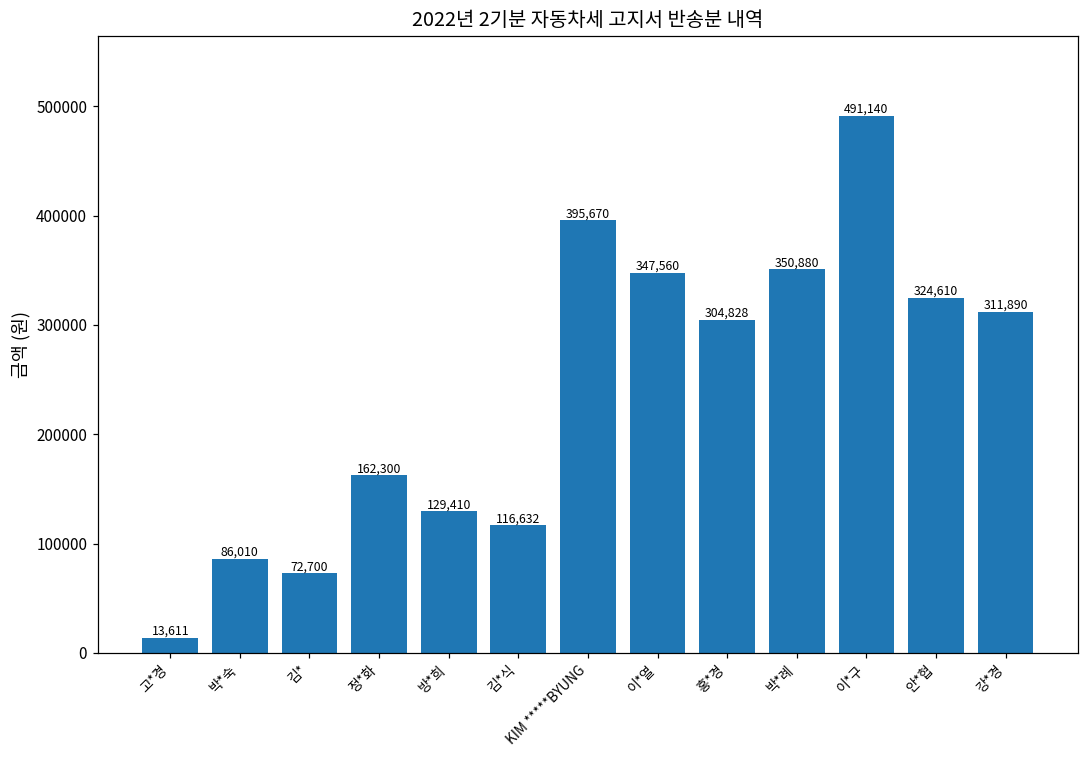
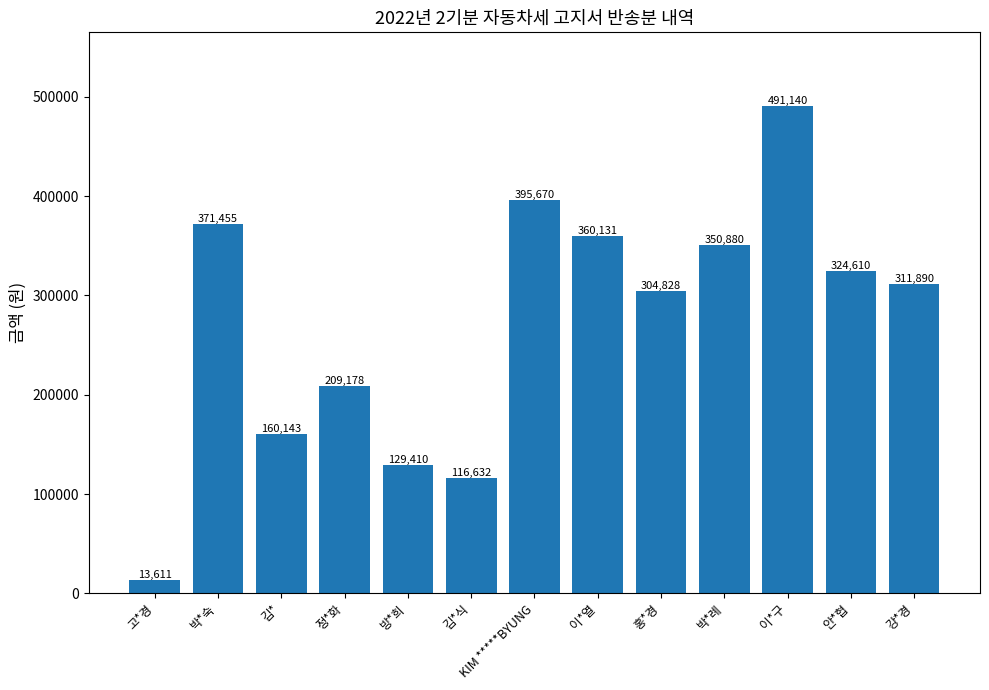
  {
    "고*경": "13,611",
-   "박*숙": "86,010",
-   "김*": "72,700",
-   "정*화": "162,300",
+   "박*숙": "371,455",
+   "김*": "160,143",
+   "정*화": "209,178",
    "방*희": "129,410",
    "김*식": "116,632",
    "KIM *****BYUNG": "395,670",
-   "이*열": "347,560",
+   "이*열": "360,131",
    "홍*경": "304,828",
    "박*례": "350,880",
    "이*구": "491,140",
    "안*협": "324,610",
    "강*경": "311,890"
  }
